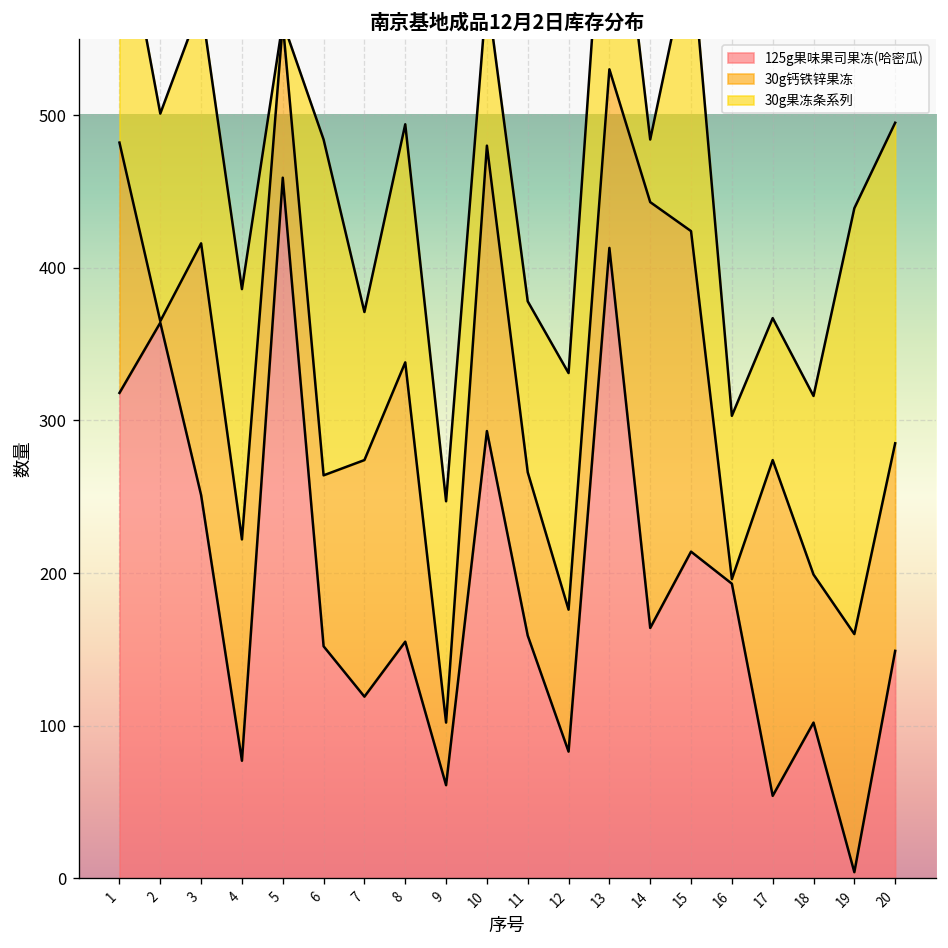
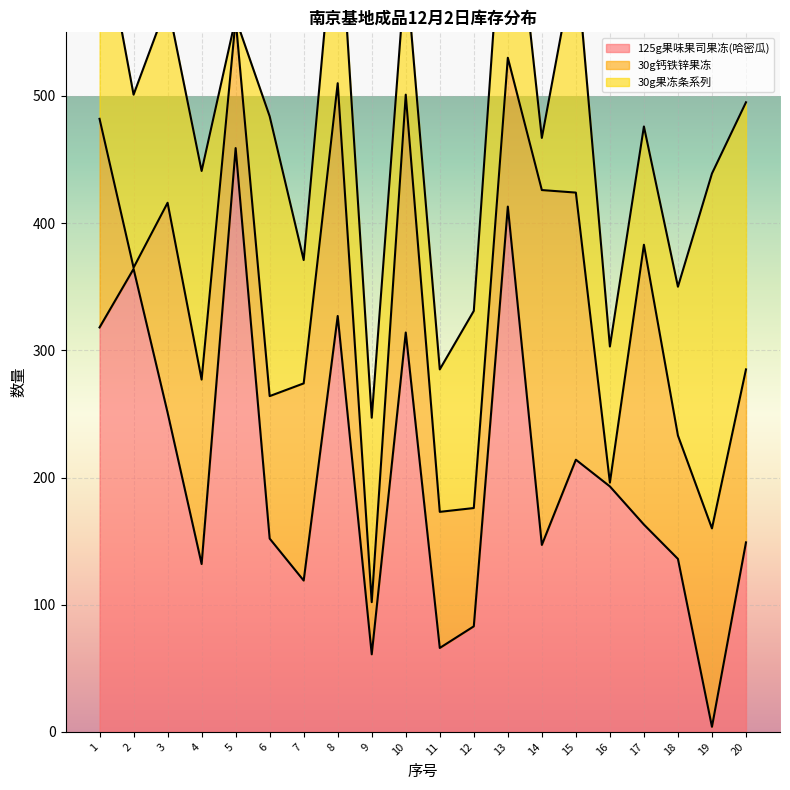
  {
    "125g果味果司果冻(哈密瓜)": {
      "1": 318,
      "3": 251,
-     "4": 77,
+     "4": 132,
      "5": 459,
      "6": 152,
      "7": 119,
-     "8": 155,
+     "8": 327,
      "9": 61,
-     "10": 293,
-     "11": 159,
+     "10": 314,
+     "11": 66,
      "12": 83,
      "13": 413,
-     "14": 164,
+     "14": 147,
      "15": 214,
      "16": 193,
-     "17": 54,
-     "18": 102,
+     "17": 163,
+     "18": 136,
      "19": 4,
      "20": 149
    }
  }
